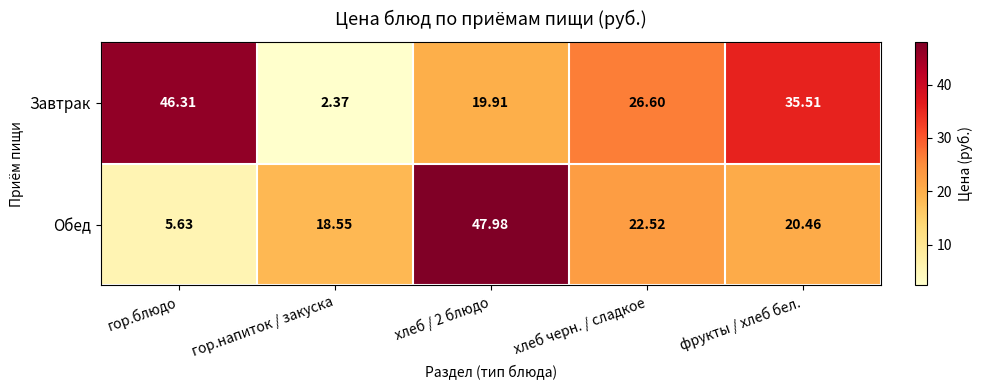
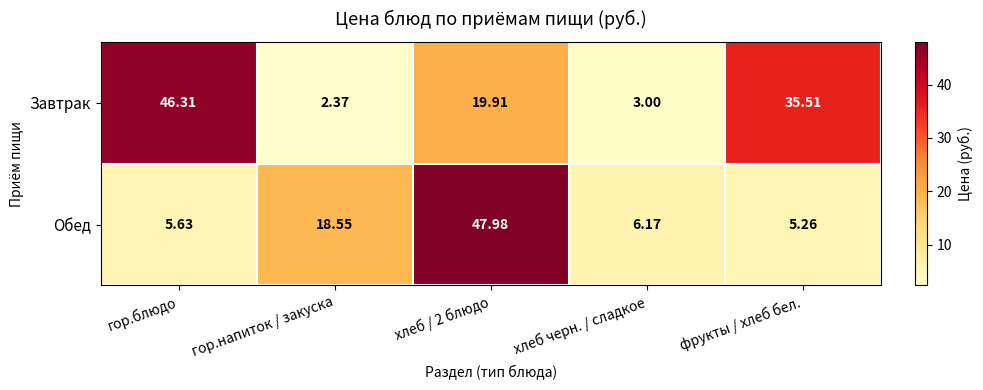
  {
    "Завтрак": {
      "гор.блюдо": 46.31,
      "гор.напиток / закуска": 2.37,
      "хлеб / 2 блюдо": 19.91,
-     "хлеб черн. / сладкое": 26.60,
+     "хлеб черн. / сладкое": 3.00,
      "фрукты / хлеб бел.": 35.51
    },
    "Обед": {
      "гор.блюдо": 5.63,
      "гор.напиток / закуска": 18.55,
      "хлеб / 2 блюдо": 47.98,
-     "хлеб черн. / сладкое": 22.52,
-     "фрукты / хлеб бел.": 20.46
+     "хлеб черн. / сладкое": 6.17,
+     "фрукты / хлеб бел.": 5.26
    }
  }
